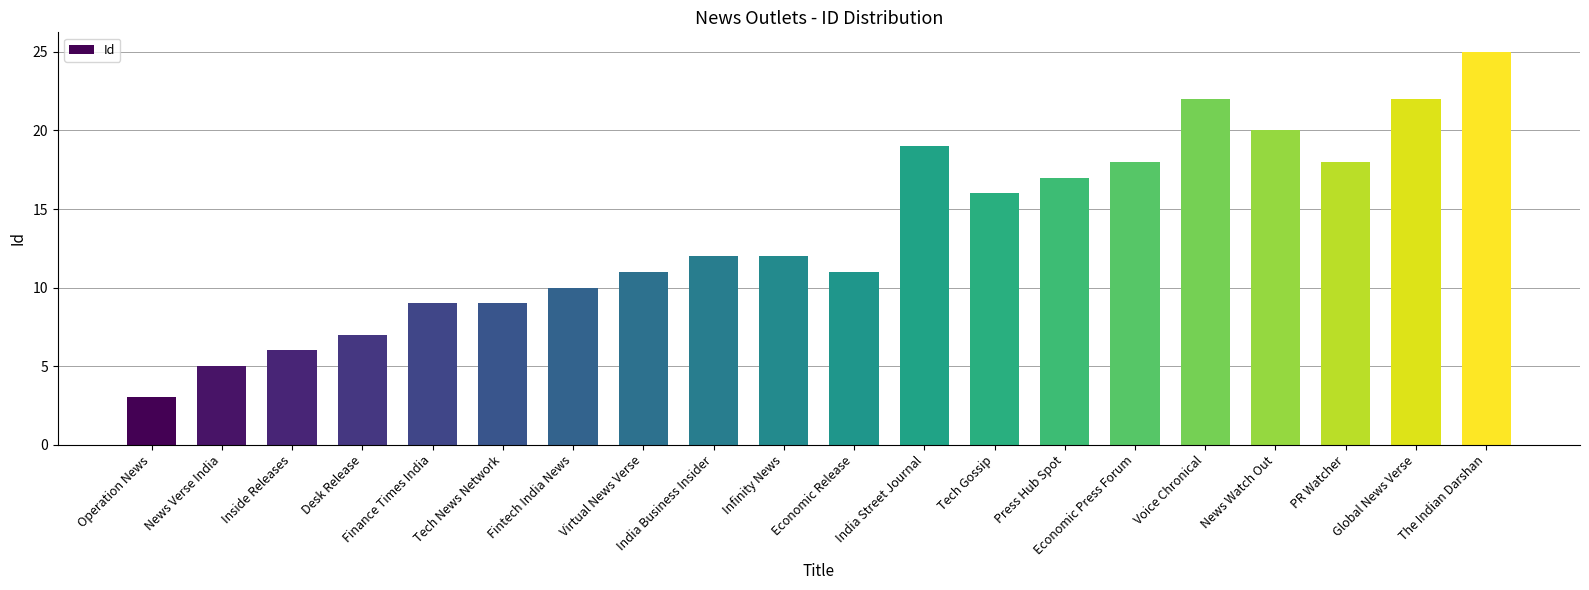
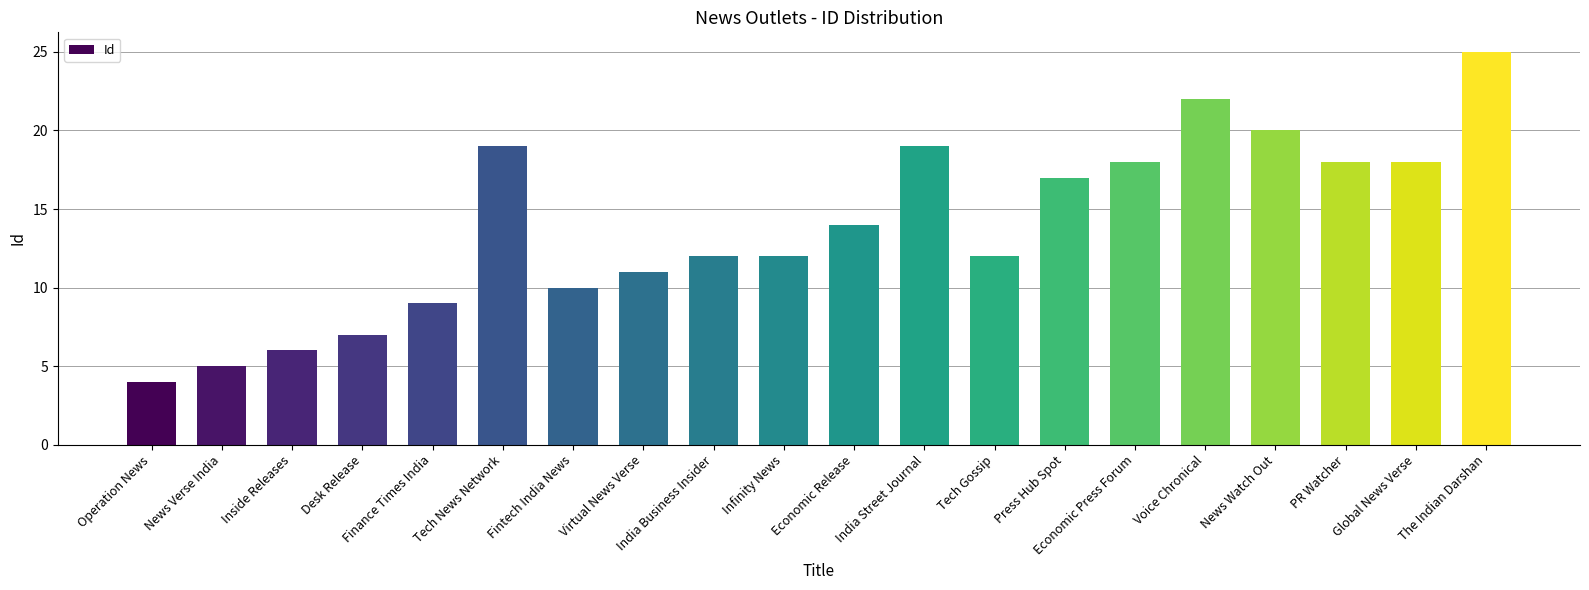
  {
-   "Operation News": 3,
+   "Operation News": 4,
    "News Verse India": 5,
    "Inside Releases": 6,
    "Desk Release": 7,
    "Finance Times India": 9,
-   "Tech News Network": 9,
+   "Tech News Network": 19,
    "Fintech India News": 10,
    "Virtual News Verse": 11,
    "India Business Insider": 12,
    "Infinity News": 12,
-   "Economic Release": 11,
+   "Economic Release": 14,
    "India Street Journal": 19,
-   "Tech Gossip": 16,
+   "Tech Gossip": 12,
    "Press Hub Spot": 17,
    "Economic Press Forum": 18,
    "Voice Chronical": 22,
    "News Watch Out": 20,
    "PR Watcher": 18,
-   "Global News Verse": 22,
+   "Global News Verse": 18,
    "The Indian Darshan": 25
  }
